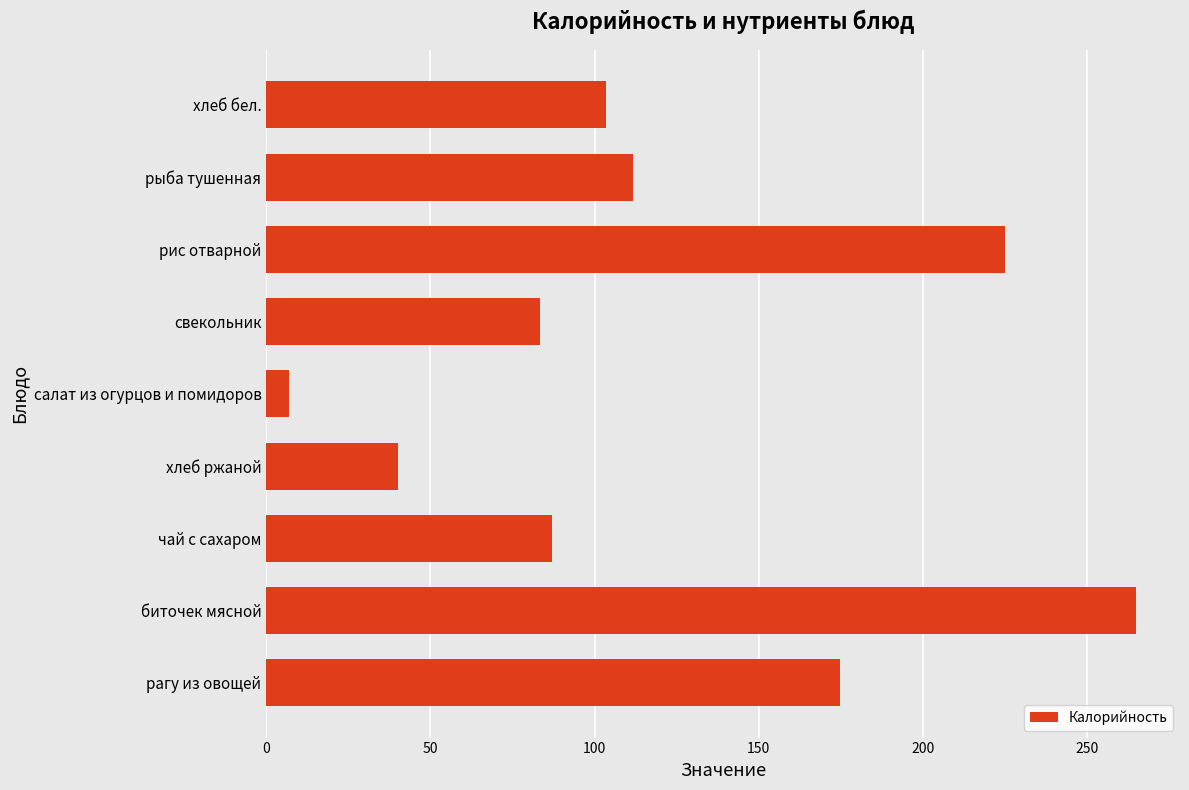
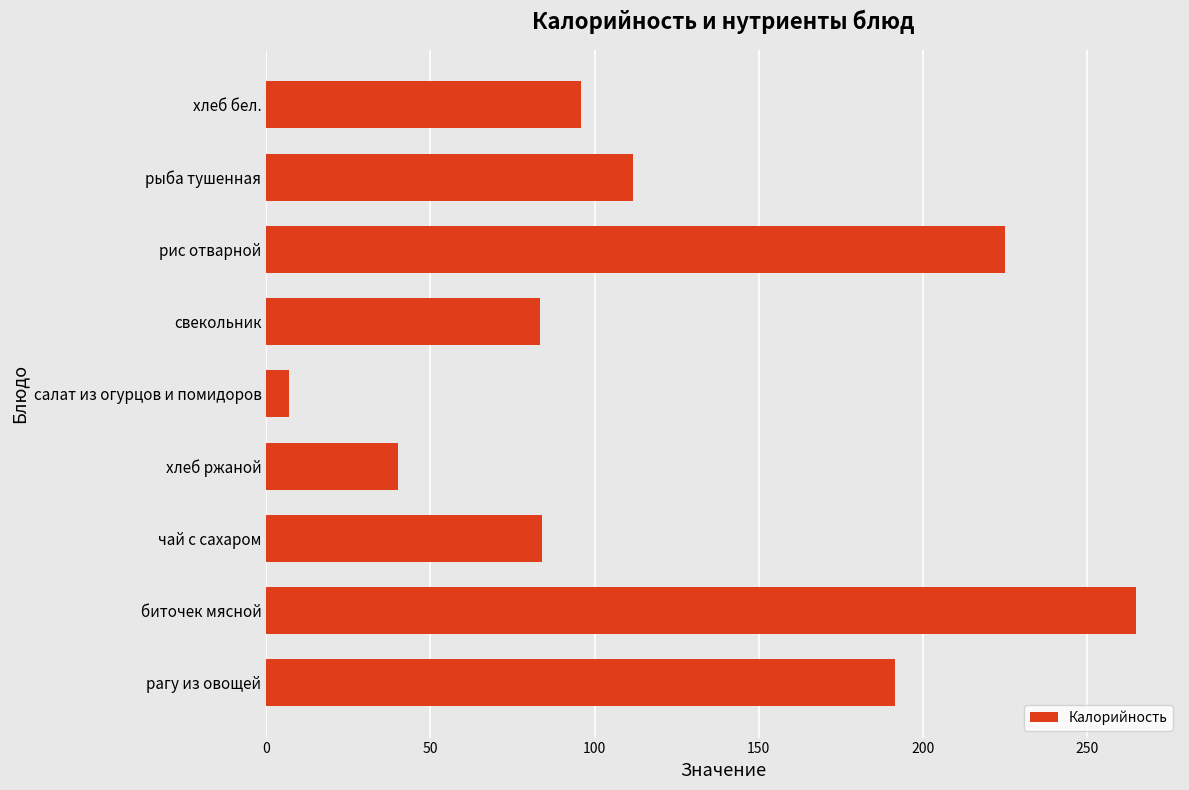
  {
-   "хлеб бел.": 103,
+   "хлеб бел.": 96,
    "рыба тушенная": 112,
    "рис отварной": 225,
    "свекольник": 83,
    "салат из огурцов и помидоров": 7,
    "хлеб ржаной": 40,
-   "чай с сахаром": 87,
+   "чай с сахаром": 84,
    "биточек мясной": 265,
-   "рагу из овощей": 175
+   "рагу из овощей": 191
  }
